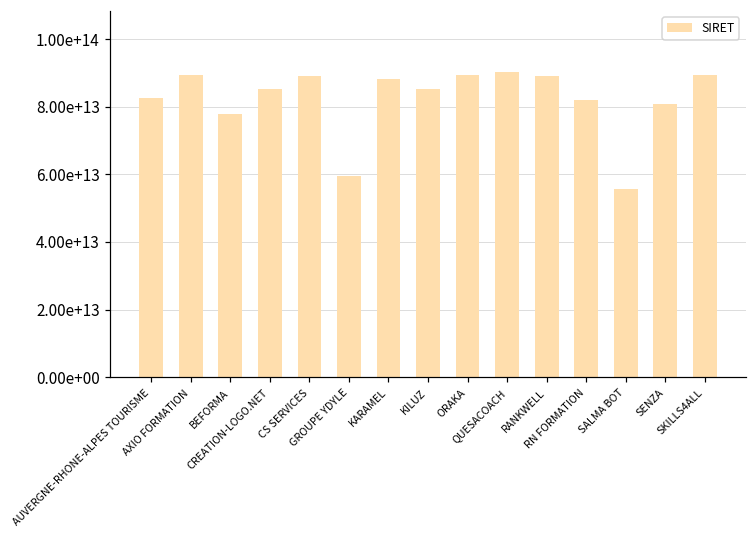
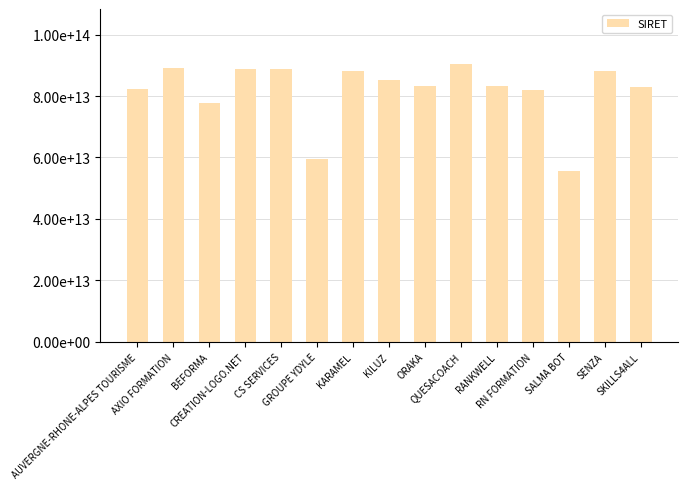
  {
    "AUVERGNE-RHONE-ALPES TOURISME": 82000000000000,
    "AXIO FORMATION": 89000000000000,
    "BEFORMA": 78000000000000,
-   "CREATION-LOGO.NET": 85000000000000,
+   "CREATION-LOGO.NET": 89000000000000,
    "CS SERVICES": 89000000000000,
    "GROUPE YDYLE": 59000000000000,
    "KARAMEL": 88000000000000,
    "KILUZ": 85000000000000,
-   "ORAKA": 89000000000000,
+   "ORAKA": 83000000000000,
    "QUESACOACH": 90000000000000,
-   "RANKWELL": 89000000000000,
+   "RANKWELL": 83000000000000,
    "RN FORMATION": 82000000000000,
    "SALMA BOT": 56000000000000,
-   "SENZA": 81000000000000,
-   "SKILLS4ALL": 89000000000000
+   "SENZA": 88000000000000,
+   "SKILLS4ALL": 83000000000000
  }
